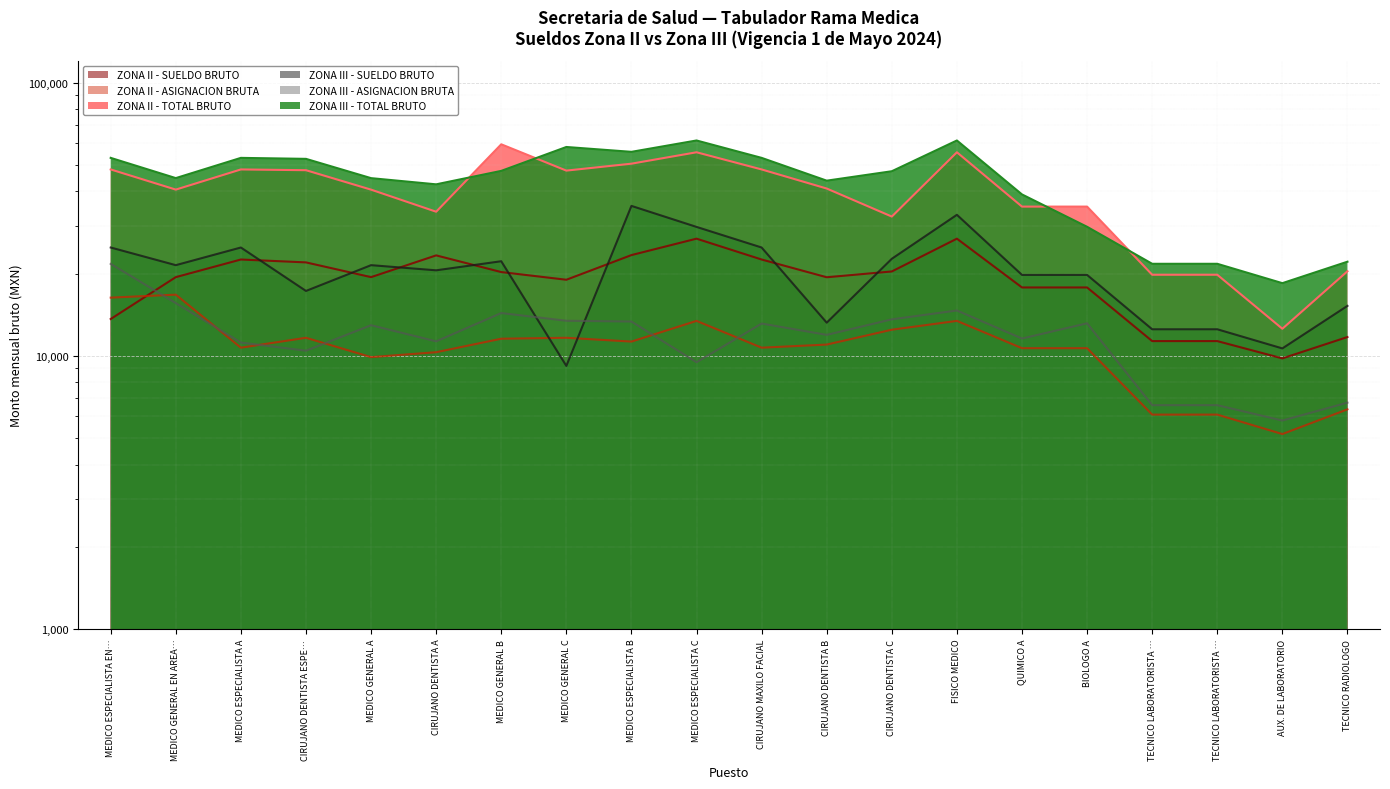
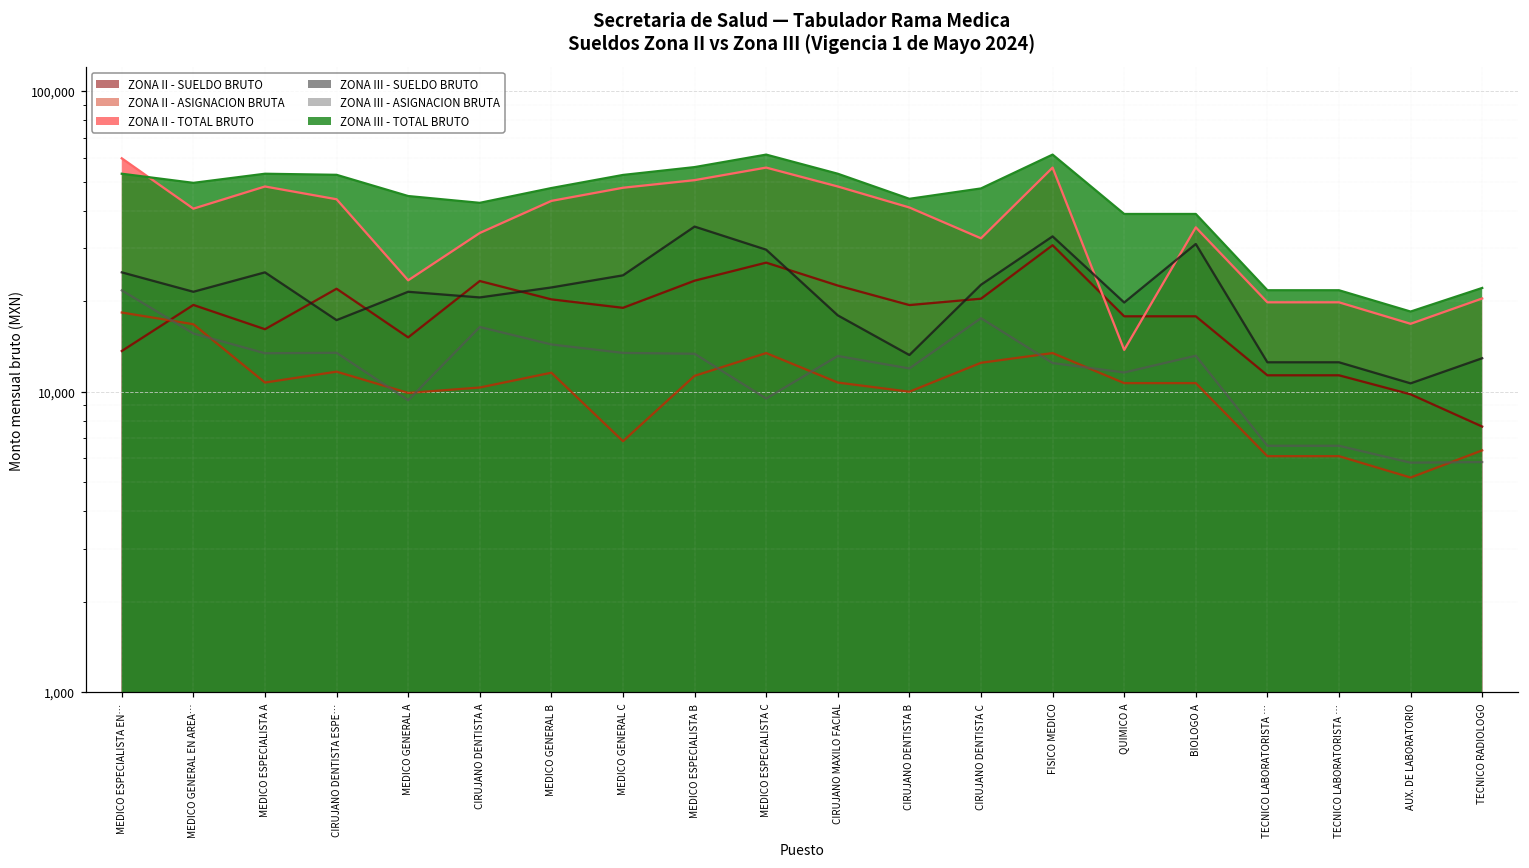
  {
    "ZONA II - SUELDO BRUTO": {
      "MEDICO ESPECIALISTA EN…": "14,000",
      "MEDICO GENERAL EN AREA…": "19,000",
-     "MEDICO ESPECIALISTA A": "23,000",
+     "MEDICO ESPECIALISTA A": "16,000",
      "CIRUJANO DENTISTA ESPE…": "22,000",
-     "MEDICO GENERAL A": "19,000",
+     "MEDICO GENERAL A": "15,000",
      "CIRUJANO DENTISTA A": "23,000",
      "MEDICO GENERAL B": "20,000",
      "MEDICO GENERAL C": "19,000",
      "MEDICO ESPECIALISTA B": "23,000",
      "MEDICO ESPECIALISTA C": "27,000",
      "CIRUJANO MAXILO FACIAL": "23,000",
      "CIRUJANO DENTISTA B": "19,000",
      "CIRUJANO DENTISTA C": "20,000",
-     "FISICO MEDICO": "27,000",
+     "FISICO MEDICO": "31,000",
      "QUIMICO A": "18,000",
      "BIOLOGO A": "18,000",
      "AUX. DE LABORATORIO": "9,800",
-     "TECNICO RADIOLOGO": "11,700"
+     "TECNICO RADIOLOGO": "7,600"
    },
    "ZONA II - ASIGNACION BRUTA": {
-     "MEDICO ESPECIALISTA EN…": "16,000",
+     "MEDICO ESPECIALISTA EN…": "18,000",
      "MEDICO GENERAL EN AREA…": "17,000",
      "MEDICO ESPECIALISTA A": "10,700",
      "CIRUJANO DENTISTA ESPE…": "11,600",
      "MEDICO GENERAL A": "9,900",
      "CIRUJANO DENTISTA A": "10,300",
      "MEDICO GENERAL B": "11,600",
-     "MEDICO GENERAL C": "11,600",
+     "MEDICO GENERAL C": "6,800",
      "MEDICO ESPECIALISTA B": "11,300",
      "MEDICO ESPECIALISTA C": "13,000",
      "CIRUJANO MAXILO FACIAL": "10,700",
-     "CIRUJANO DENTISTA B": "11,000",
+     "CIRUJANO DENTISTA B": "10,000",
      "CIRUJANO DENTISTA C": "12,000",
      "FISICO MEDICO": "13,000",
      "QUIMICO A": "10,700",
      "BIOLOGO A": "10,700",
      "AUX. DE LABORATORIO": "5,200",
      "TECNICO RADIOLOGO": "6,400"
    },
    "ZONA II - TOTAL BRUTO": {
-     "MEDICO ESPECIALISTA EN…": "48,000",
+     "MEDICO ESPECIALISTA EN…": "60,000",
      "MEDICO GENERAL EN AREA…": "41,000",
      "MEDICO ESPECIALISTA A": "48,000",
-     "CIRUJANO DENTISTA ESPE…": "48,000",
-     "MEDICO GENERAL A": "41,000",
+     "CIRUJANO DENTISTA ESPE…": "44,000",
+     "MEDICO GENERAL A": "23,000",
      "CIRUJANO DENTISTA A": "34,000",
-     "MEDICO GENERAL B": "59,000",
+     "MEDICO GENERAL B": "43,000",
      "MEDICO GENERAL C": "48,000",
      "MEDICO ESPECIALISTA B": "51,000",
      "MEDICO ESPECIALISTA C": "56,000",
      "CIRUJANO MAXILO FACIAL": "48,000",
      "CIRUJANO DENTISTA B": "41,000",
      "CIRUJANO DENTISTA C": "32,000",
      "FISICO MEDICO": "56,000",
-     "QUIMICO A": "35,000",
+     "QUIMICO A": "14,000",
      "BIOLOGO A": "35,000",
-     "AUX. DE LABORATORIO": "13,000",
+     "AUX. DE LABORATORIO": "17,000",
      "TECNICO RADIOLOGO": "20,000"
    },
    "ZONA III - SUELDO BRUTO": {
      "MEDICO ESPECIALISTA EN…": "25,000",
      "MEDICO GENERAL EN AREA…": "21,000",
      "MEDICO ESPECIALISTA A": "25,000",
      "CIRUJANO DENTISTA ESPE…": "17,000",
      "MEDICO GENERAL A": "21,000",
      "CIRUJANO DENTISTA A": "21,000",
      "MEDICO GENERAL B": "22,000",
-     "MEDICO GENERAL C": "9,200",
+     "MEDICO GENERAL C": "24,000",
      "MEDICO ESPECIALISTA B": "35,000",
      "MEDICO ESPECIALISTA C": "30,000",
-     "CIRUJANO MAXILO FACIAL": "25,000",
+     "CIRUJANO MAXILO FACIAL": "18,000",
      "CIRUJANO DENTISTA B": "13,000",
      "CIRUJANO DENTISTA C": "23,000",
      "FISICO MEDICO": "33,000",
      "QUIMICO A": "20,000",
-     "BIOLOGO A": "20,000",
+     "BIOLOGO A": "31,000",
      "AUX. DE LABORATORIO": "10,600",
-     "TECNICO RADIOLOGO": "15,000"
+     "TECNICO RADIOLOGO": "13,000"
    },
    "ZONA III - ASIGNACION BRUTA": {
      "MEDICO ESPECIALISTA EN…": "22,000",
      "MEDICO GENERAL EN AREA…": "16,000",
-     "MEDICO ESPECIALISTA A": "11,200",
-     "CIRUJANO DENTISTA ESPE…": "10,400",
-     "MEDICO GENERAL A": "13,000",
-     "CIRUJANO DENTISTA A": "11,300",
+     "MEDICO ESPECIALISTA A": "13,000",
+     "CIRUJANO DENTISTA ESPE…": "13,000",
+     "MEDICO GENERAL A": "9,300",
+     "CIRUJANO DENTISTA A": "16,000",
      "MEDICO GENERAL B": "14,000",
      "MEDICO GENERAL C": "13,000",
      "MEDICO ESPECIALISTA B": "13,000",
      "MEDICO ESPECIALISTA C": "9,500",
      "CIRUJANO MAXILO FACIAL": "13,000",
      "CIRUJANO DENTISTA B": "12,000",
-     "CIRUJANO DENTISTA C": "14,000",
-     "FISICO MEDICO": "15,000",
+     "CIRUJANO DENTISTA C": "18,000",
+     "FISICO MEDICO": "12,000",
      "QUIMICO A": "11,600",
      "BIOLOGO A": "13,000",
      "AUX. DE LABORATORIO": "5,800",
-     "TECNICO RADIOLOGO": "6,700"
+     "TECNICO RADIOLOGO": "5,800"
    },
    "ZONA III - TOTAL BRUTO": {
      "MEDICO ESPECIALISTA EN…": "53,000",
-     "MEDICO GENERAL EN AREA…": "45,000",
+     "MEDICO GENERAL EN AREA…": "49,000",
      "MEDICO ESPECIALISTA A": "53,000",
      "CIRUJANO DENTISTA ESPE…": "53,000",
      "MEDICO GENERAL A": "45,000",
      "CIRUJANO DENTISTA A": "42,000",
      "MEDICO GENERAL B": "48,000",
-     "MEDICO GENERAL C": "58,000",
+     "MEDICO GENERAL C": "53,000",
      "MEDICO ESPECIALISTA B": "56,000",
      "MEDICO ESPECIALISTA C": "61,000",
      "CIRUJANO MAXILO FACIAL": "53,000",
      "CIRUJANO DENTISTA B": "44,000",
      "CIRUJANO DENTISTA C": "47,000",
      "FISICO MEDICO": "61,000",
      "QUIMICO A": "39,000",
-     "BIOLOGO A": "30,000",
+     "BIOLOGO A": "39,000",
      "AUX. DE LABORATORIO": "18,000",
      "TECNICO RADIOLOGO": "22,000"
    }
  }
